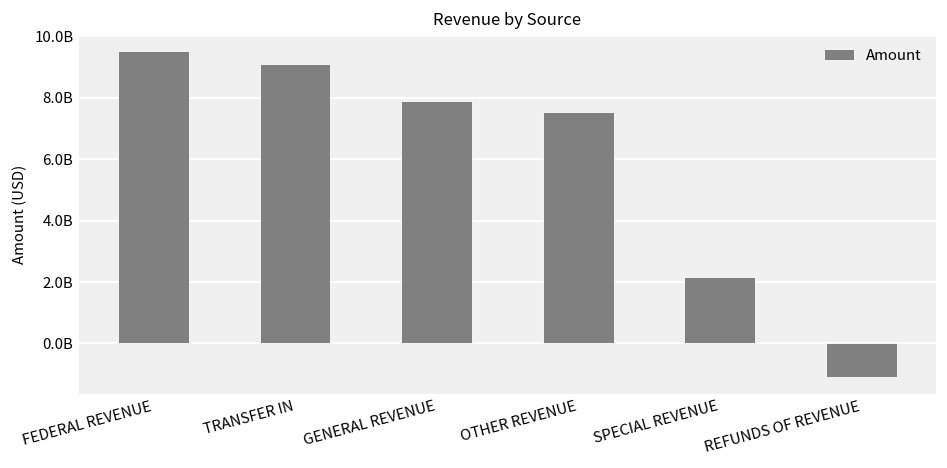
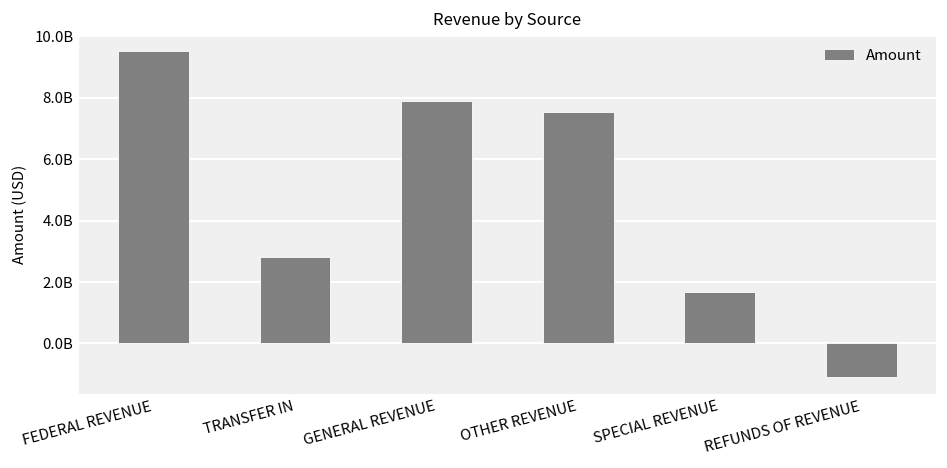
  {
    "FEDERAL REVENUE": 9500000000,
-   "TRANSFER IN": 9100000000,
+   "TRANSFER IN": 2800000000,
    "GENERAL REVENUE": 7900000000,
    "OTHER REVENUE": 7600000000,
-   "SPECIAL REVENUE": 2200000000,
+   "SPECIAL REVENUE": 1700000000,
    "REFUNDS OF REVENUE": -1100000000
  }
